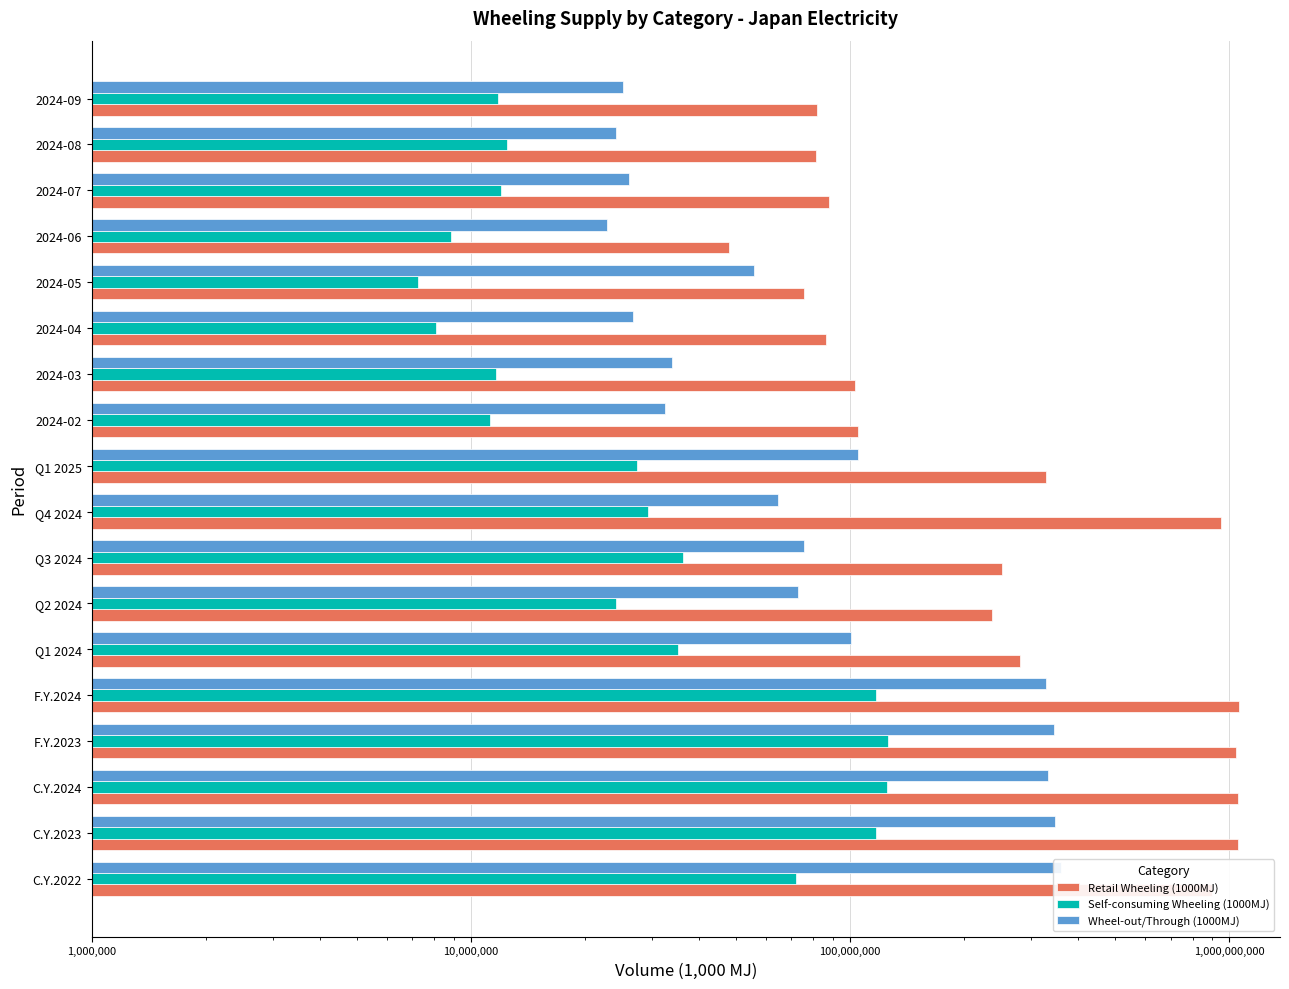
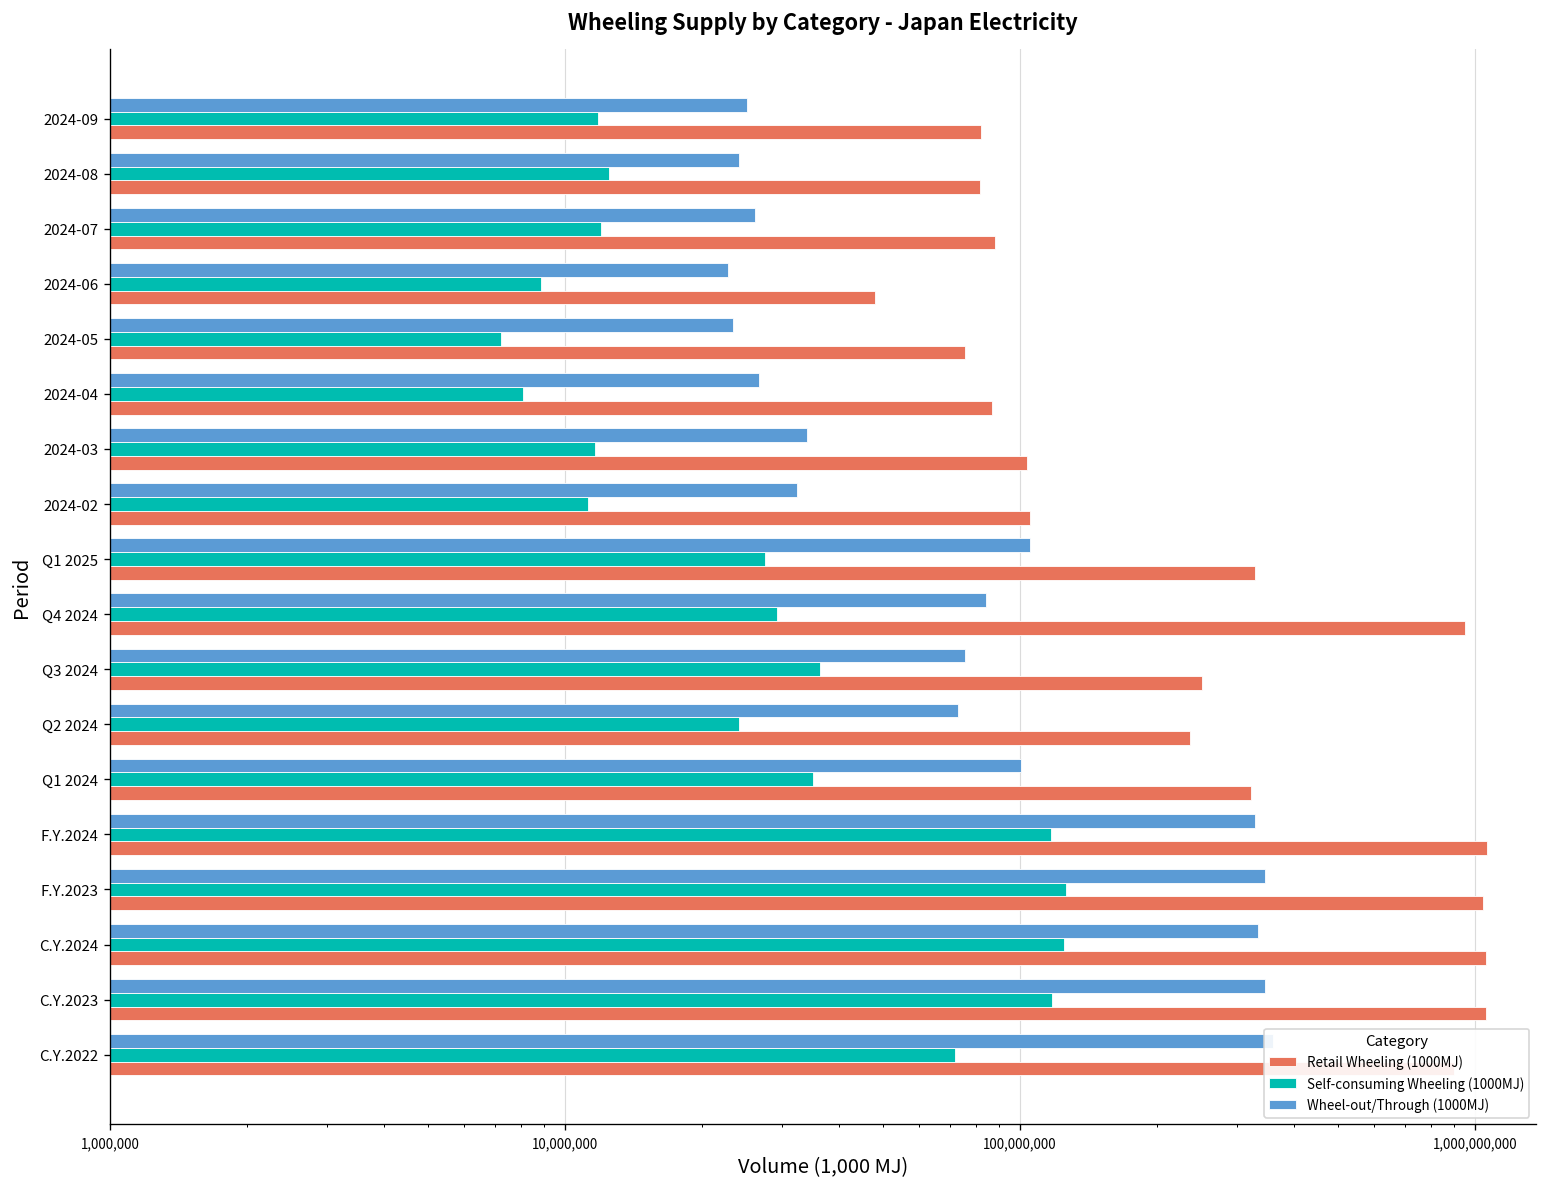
  {
    "Retail Wheeling (1000MJ)": {
      "2024-09": "82,000,000",
      "2024-08": "81,000,000",
      "2024-07": "88,000,000",
      "2024-06": "48,000,000",
      "2024-05": "76,000,000",
      "2024-04": "87,000,000",
      "2024-03": "103,000,000",
      "2024-02": "105,000,000",
      "Q1 2025": "330,000,000",
      "Q4 2024": "950,000,000",
      "Q3 2024": "250,000,000",
      "Q2 2024": "240,000,000",
-     "Q1 2024": "280,000,000",
+     "Q1 2024": "320,000,000",
      "F.Y.2024": "1,060,000,000",
      "F.Y.2023": "1,040,000,000",
      "C.Y.2024": "1,050,000,000",
      "C.Y.2023": "1,050,000,000"
    },
    "Self-consuming Wheeling (1000MJ)": {
      "2024-09": "11,800,000",
      "2024-08": "12,500,000",
      "2024-07": "12,000,000",
      "2024-06": "8,800,000",
      "2024-05": "7,200,000",
      "2024-04": "8,100,000",
      "2024-03": "11,600,000",
      "2024-02": "11,300,000",
      "Q1 2025": "27,000,000",
      "Q4 2024": "29,000,000",
      "Q3 2024": "36,000,000",
      "Q2 2024": "24,000,000",
      "Q1 2024": "35,000,000",
      "F.Y.2024": "117,000,000",
      "F.Y.2023": "126,000,000",
      "C.Y.2024": "125,000,000",
      "C.Y.2023": "117,000,000",
      "C.Y.2022": "72,000,000"
    },
    "Wheel-out/Through (1000MJ)": {
      "2024-09": "25,000,000",
      "2024-08": "24,000,000",
      "2024-07": "26,000,000",
      "2024-06": "23,000,000",
-     "2024-05": "56,000,000",
+     "2024-05": "23,000,000",
      "2024-04": "27,000,000",
      "2024-03": "34,000,000",
      "2024-02": "32,000,000",
      "Q1 2025": "105,000,000",
-     "Q4 2024": "65,000,000",
+     "Q4 2024": "84,000,000",
      "Q3 2024": "76,000,000",
      "Q2 2024": "73,000,000",
      "Q1 2024": "101,000,000",
      "F.Y.2024": "330,000,000",
      "F.Y.2023": "350,000,000",
      "C.Y.2024": "330,000,000",
      "C.Y.2023": "350,000,000"
    }
  }
